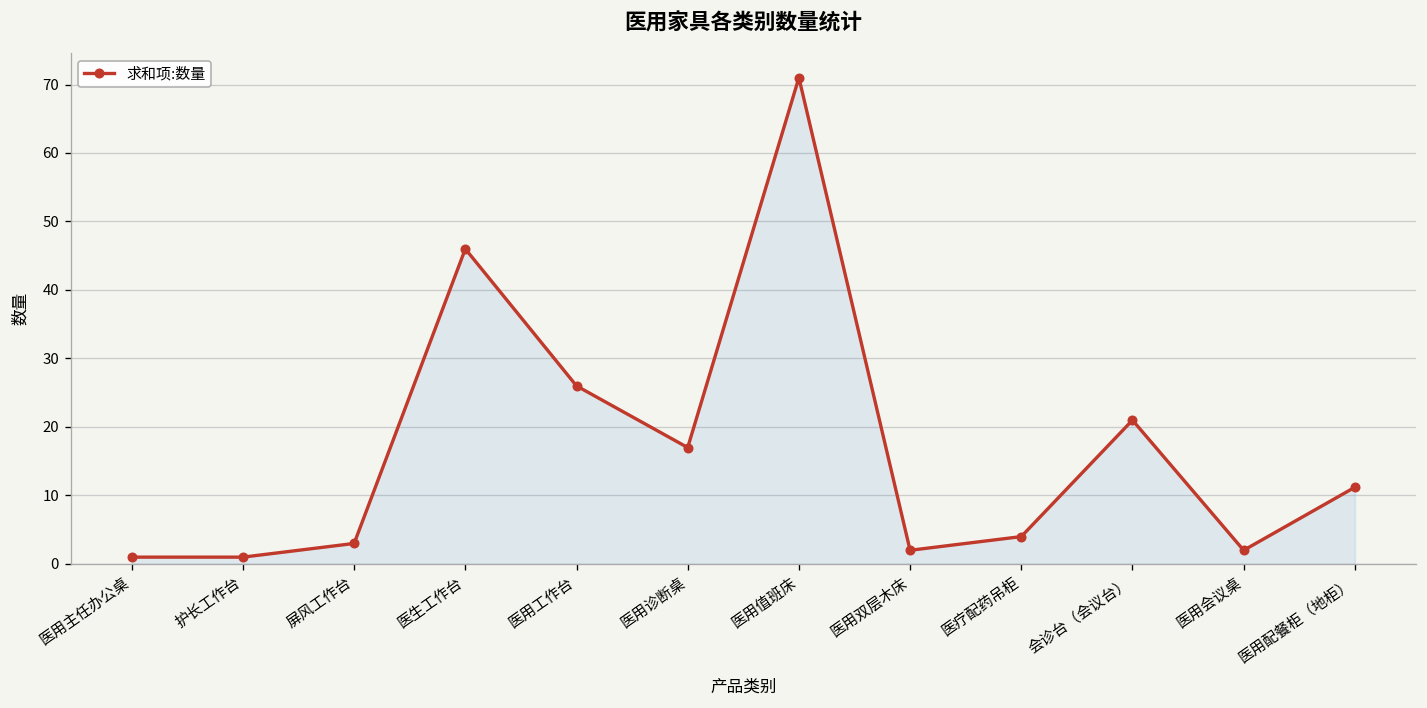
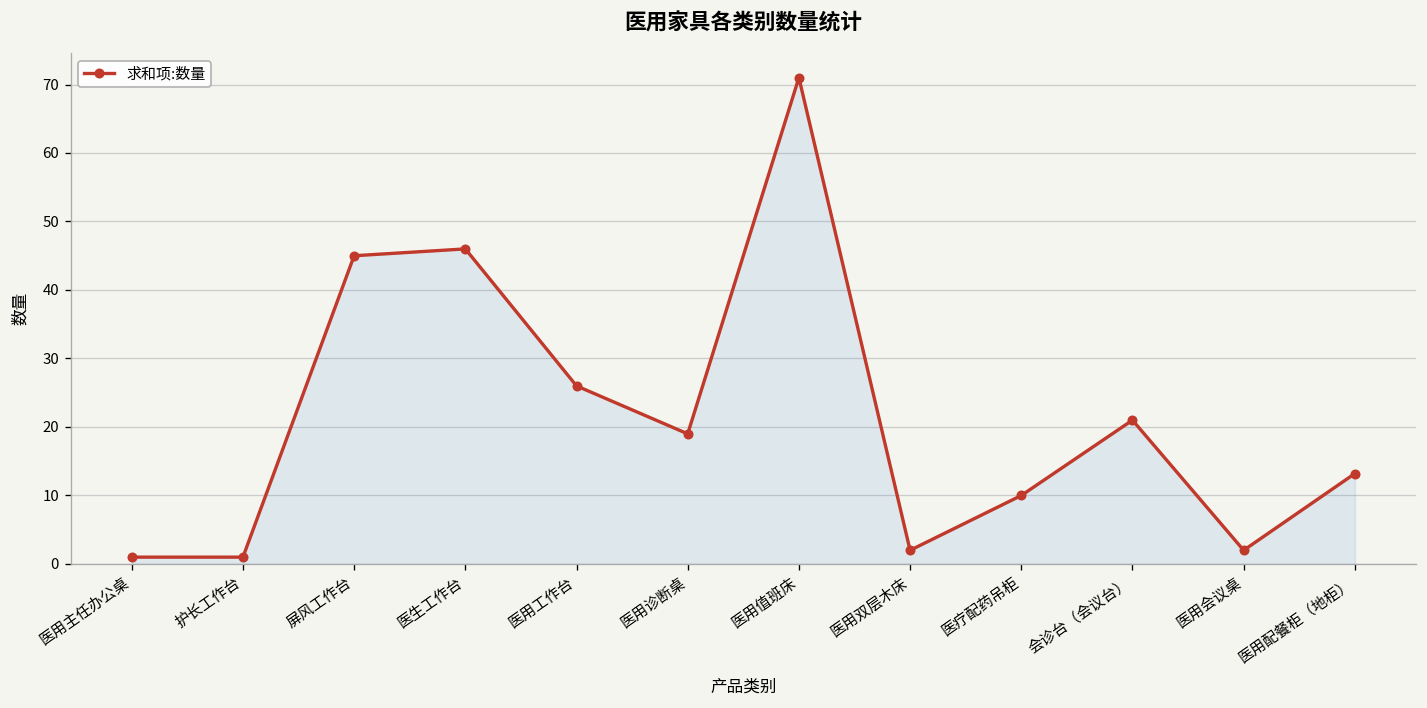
  {
    "医用主任办公桌": 1,
    "护长工作台": 1,
-   "屏风工作台": 3,
+   "屏风工作台": 45,
    "医生工作台": 46,
    "医用工作台": 26,
-   "医用诊断桌": 17,
+   "医用诊断桌": 19,
    "医用值班床": 71,
    "医用双层木床": 2,
-   "医疗配药吊柜": 4,
+   "医疗配药吊柜": 10,
    "会诊台（会议台）": 21,
    "医用会议桌": 2,
-   "医用配餐柜（地柜）": 11
+   "医用配餐柜（地柜）": 13
  }
